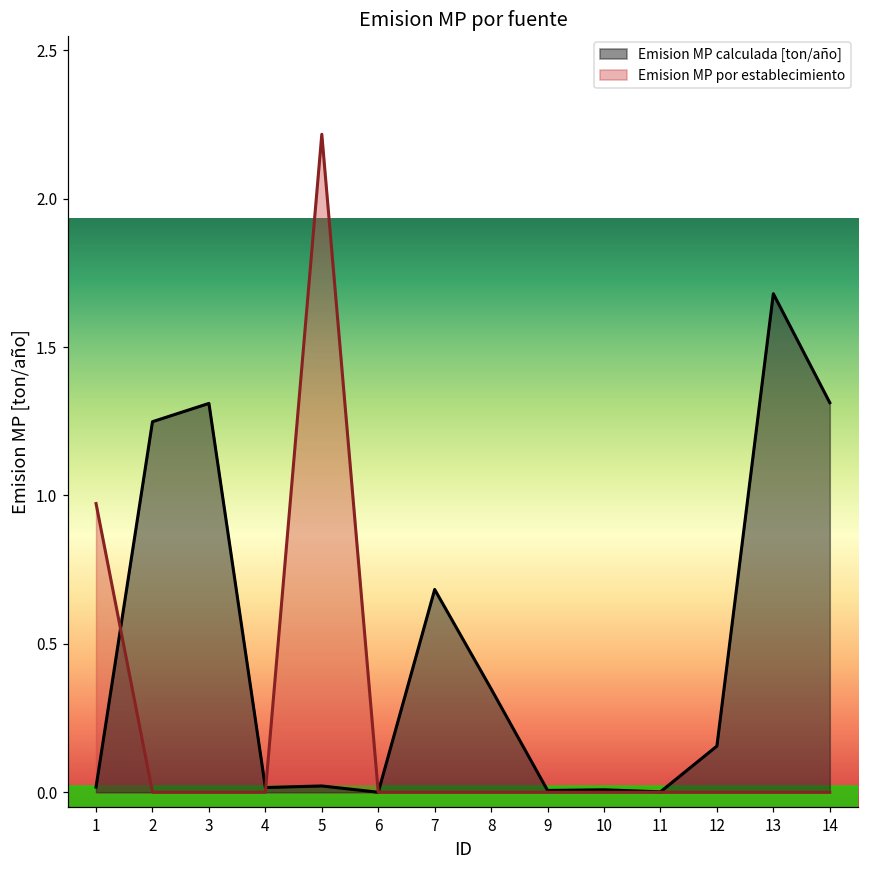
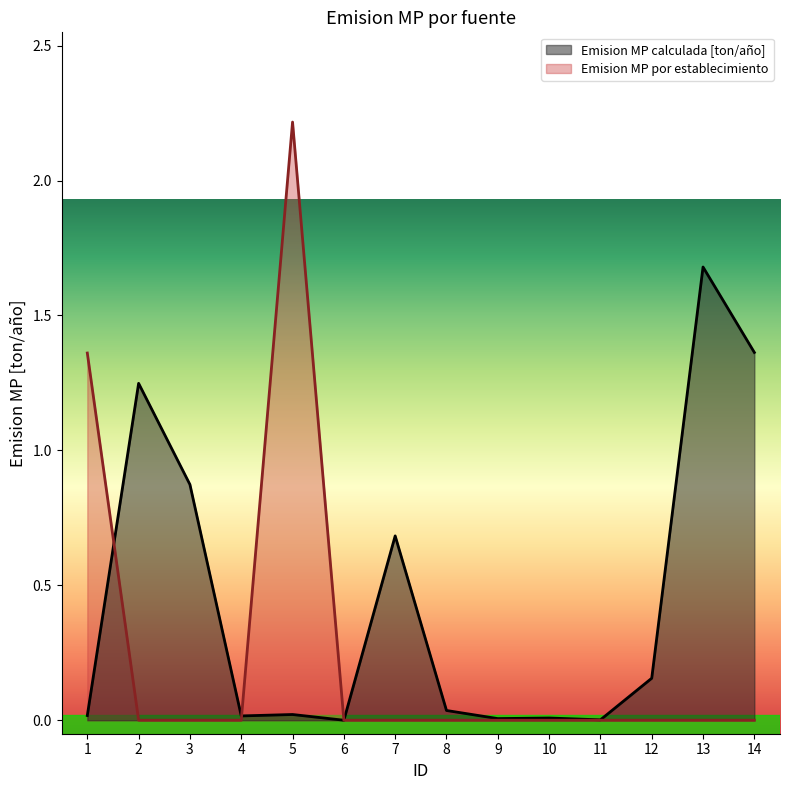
  {
    "Emision MP calculada [ton/año]": {
      "2": 1.25,
-     "3": 1.31,
+     "3": 0.87,
      "5": 0.02,
      "7": 0.68,
-     "8": 0.35,
+     "8": 0.04,
      "12": 0.16,
      "13": 1.68,
-     "14": 1.31
+     "14": 1.36
    },
    "Emision MP por establecimiento": {
-     "1": 0.97,
+     "1": 1.36,
      "5": 2.22
    }
  }
